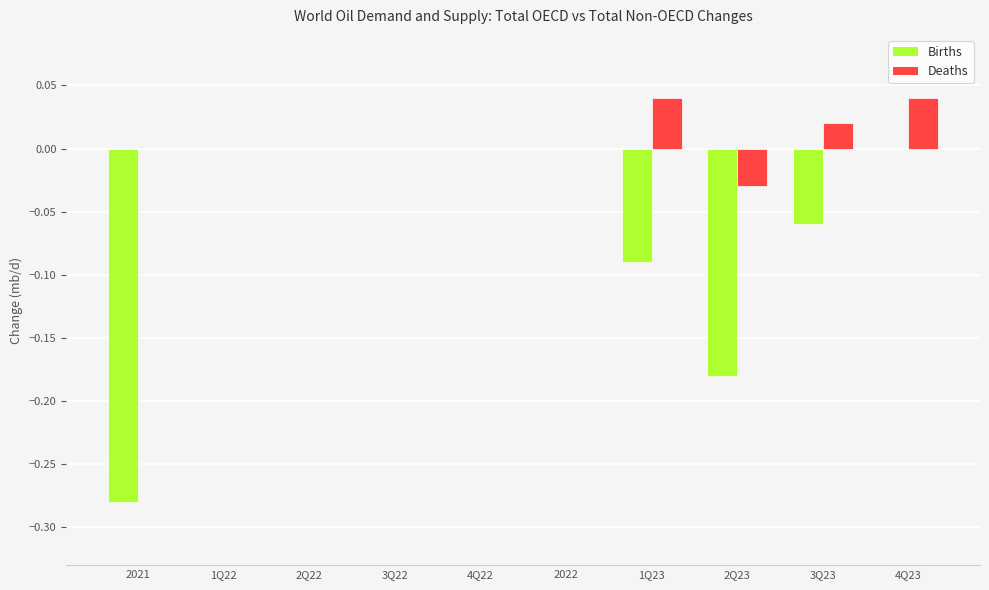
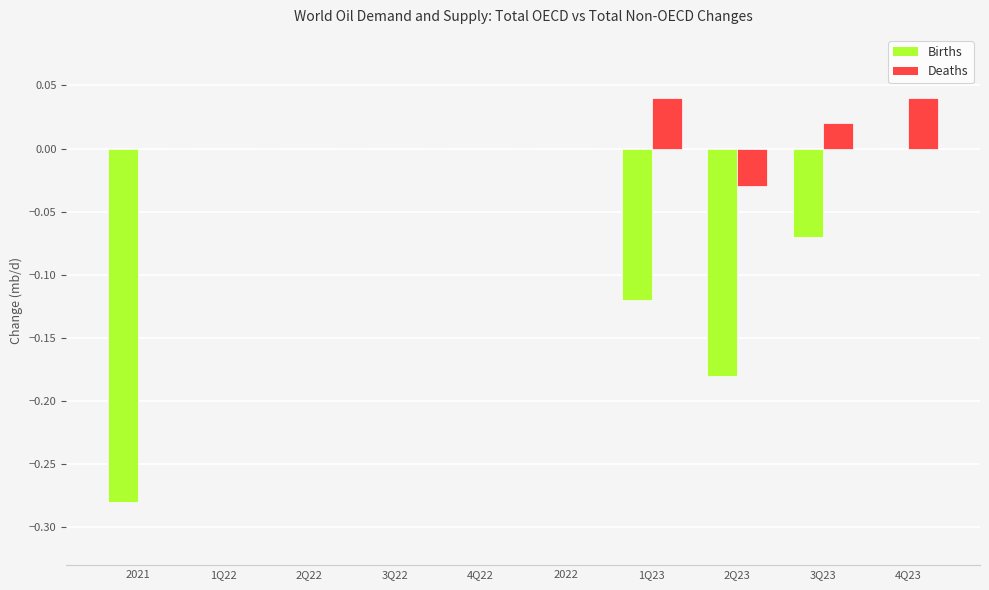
  {
    "Births": {
      "2021": -0.28,
      "1Q22": 0.00,
      "2Q22": 0.00,
      "3Q22": 0.00,
      "4Q22": 0.00,
      "2022": 0.00,
-     "1Q23": -0.09,
+     "1Q23": -0.12,
      "2Q23": -0.18,
-     "3Q23": -0.06,
+     "3Q23": -0.07,
      "4Q23": 0.00
    },
    "Deaths": {
      "2021": 0.00,
      "1Q22": 0.00,
      "2Q22": 0.00,
      "3Q22": 0.00,
      "4Q22": 0.00,
      "2022": 0.00,
      "1Q23": 0.04,
      "2Q23": -0.03,
      "3Q23": 0.02,
      "4Q23": 0.04
    }
  }
